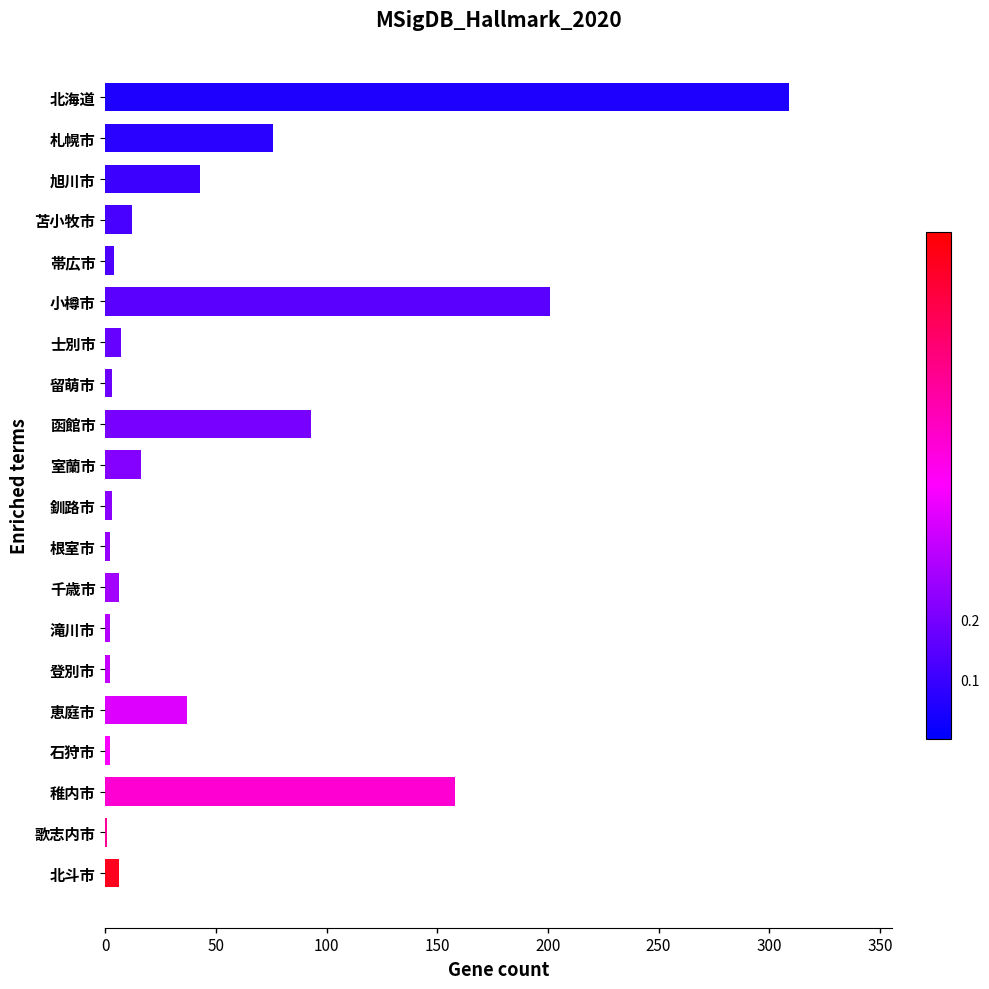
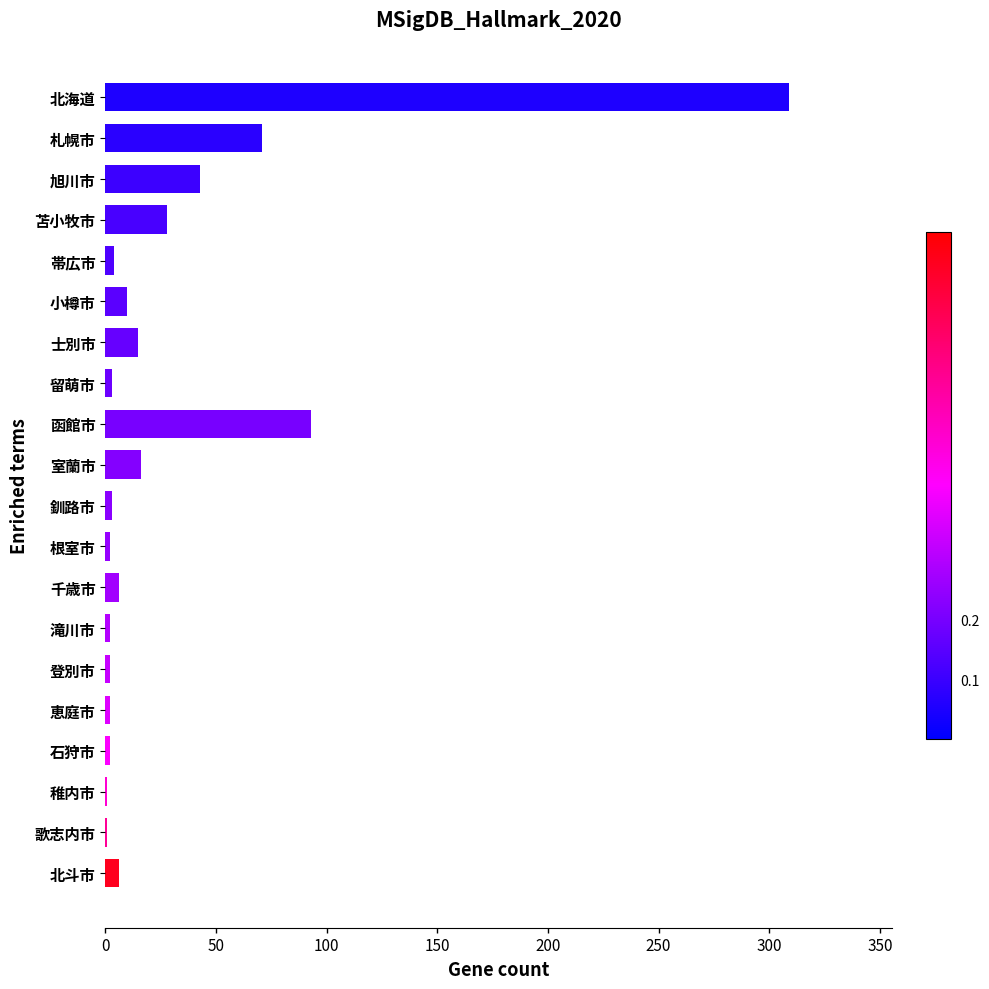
  {
    "北海道": 309,
-   "札幌市": 76,
+   "札幌市": 71,
    "旭川市": 43,
-   "苫小牧市": 12,
+   "苫小牧市": 28,
    "帯広市": 4,
-   "小樽市": 201,
-   "士別市": 7,
+   "小樽市": 10,
+   "士別市": 15,
    "留萌市": 3,
    "函館市": 93,
    "室蘭市": 16,
    "釧路市": 3,
    "根室市": 2,
    "千歳市": 6,
    "滝川市": 2,
    "登別市": 2,
-   "恵庭市": 37,
+   "恵庭市": 2,
    "石狩市": 2,
-   "稚内市": 158,
+   "稚内市": 1,
    "北斗市": 6
  }
